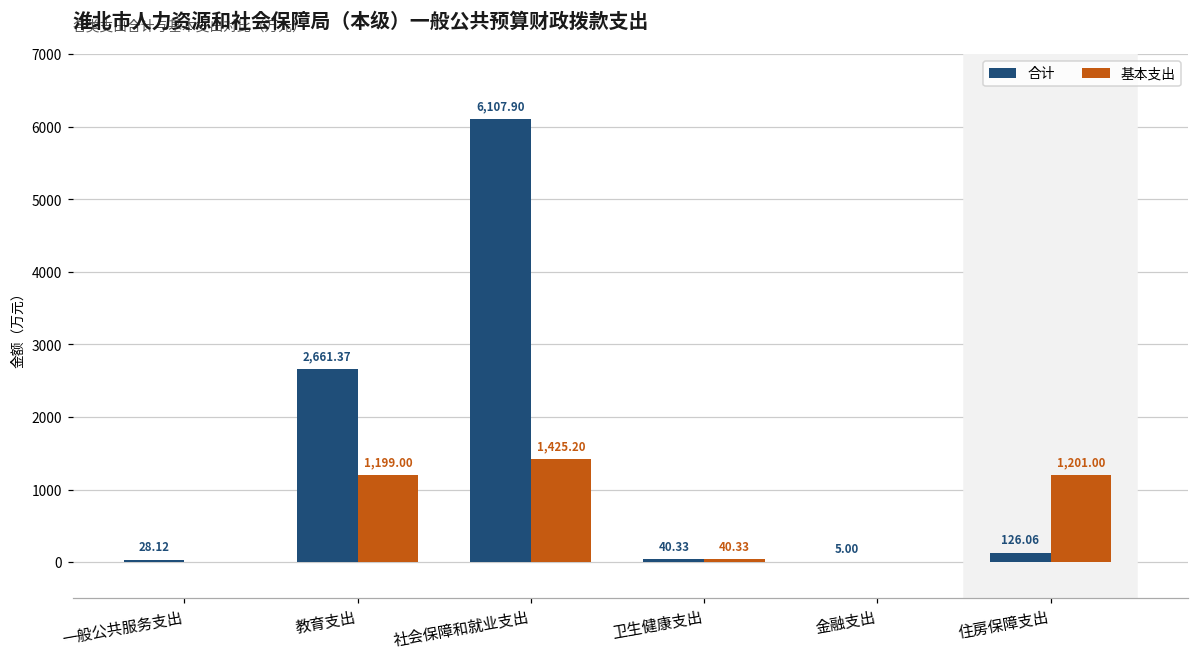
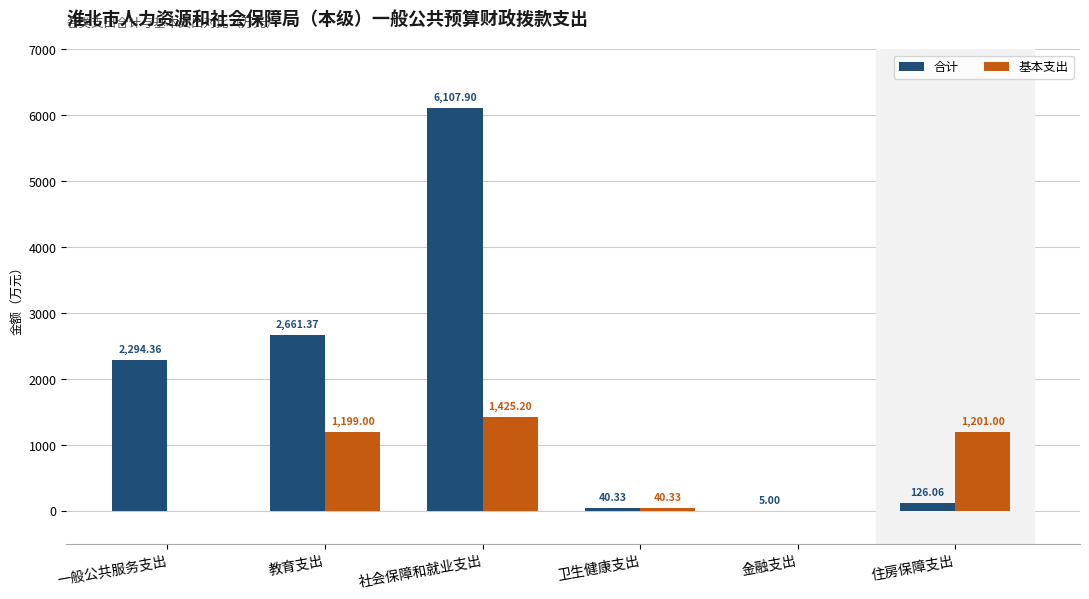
  {
    "合计": {
-     "一般公共服务支出": "28.12",
+     "一般公共服务支出": "2,294.36",
      "教育支出": "2,661.37",
      "社会保障和就业支出": "6,107.90",
      "卫生健康支出": "40.33",
      "金融支出": "5.00",
      "住房保障支出": "126.06"
    },
    "基本支出": {
      "教育支出": "1,199.00",
      "社会保障和就业支出": "1,425.20",
      "卫生健康支出": "40.33",
      "住房保障支出": "1,201.00"
    }
  }
